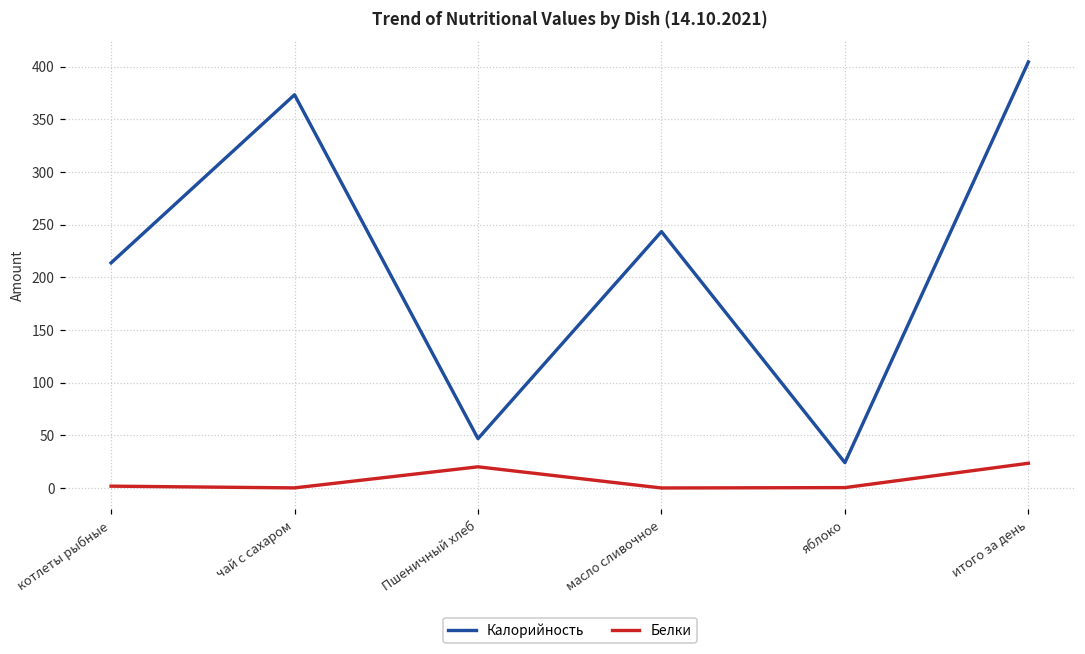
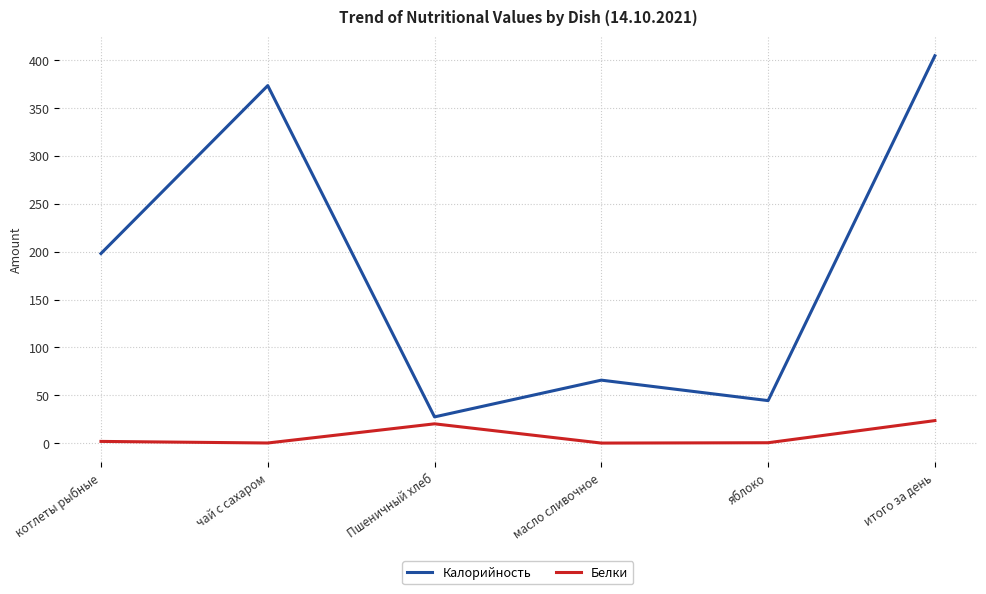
  {
    "Калорийность": {
-     "котлеты рыбные": 210,
+     "котлеты рыбные": 200,
      "чай с сахаром": 370,
-     "Пшеничный хлеб": 50,
-     "масло сливочное": 240,
-     "яблоко": 20,
+     "Пшеничный хлеб": 30,
+     "масло сливочное": 70,
+     "яблоко": 40,
      "итого за день": 400
    },
    "Белки": {
      "котлеты рыбные": 0,
      "чай с сахаром": 0,
      "Пшеничный хлеб": 20,
      "масло сливочное": 0,
      "яблоко": 0,
      "итого за день": 20
    }
  }
